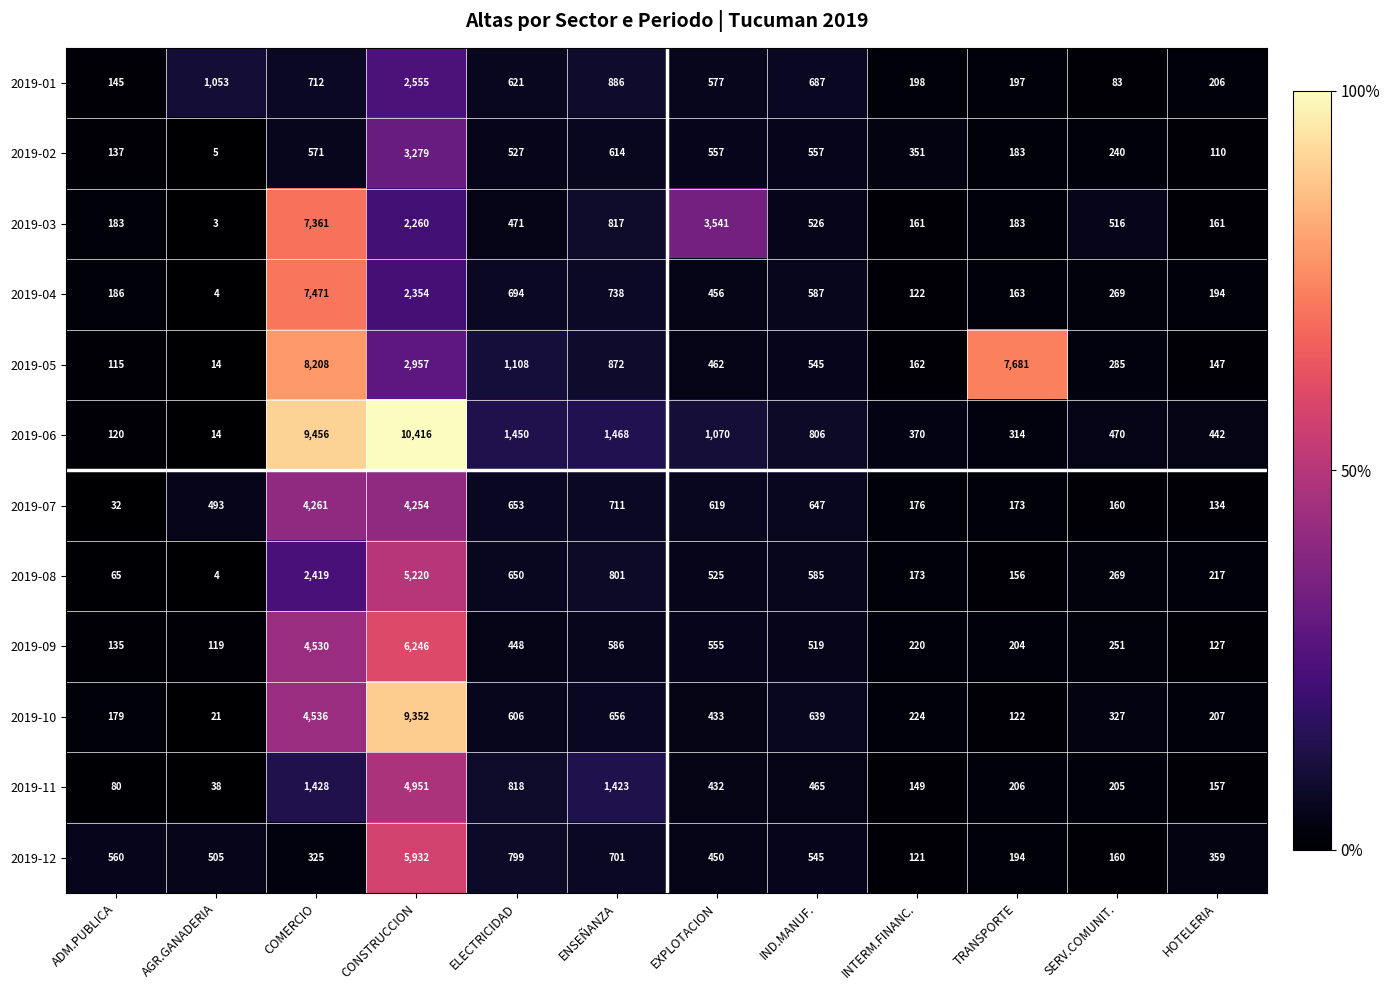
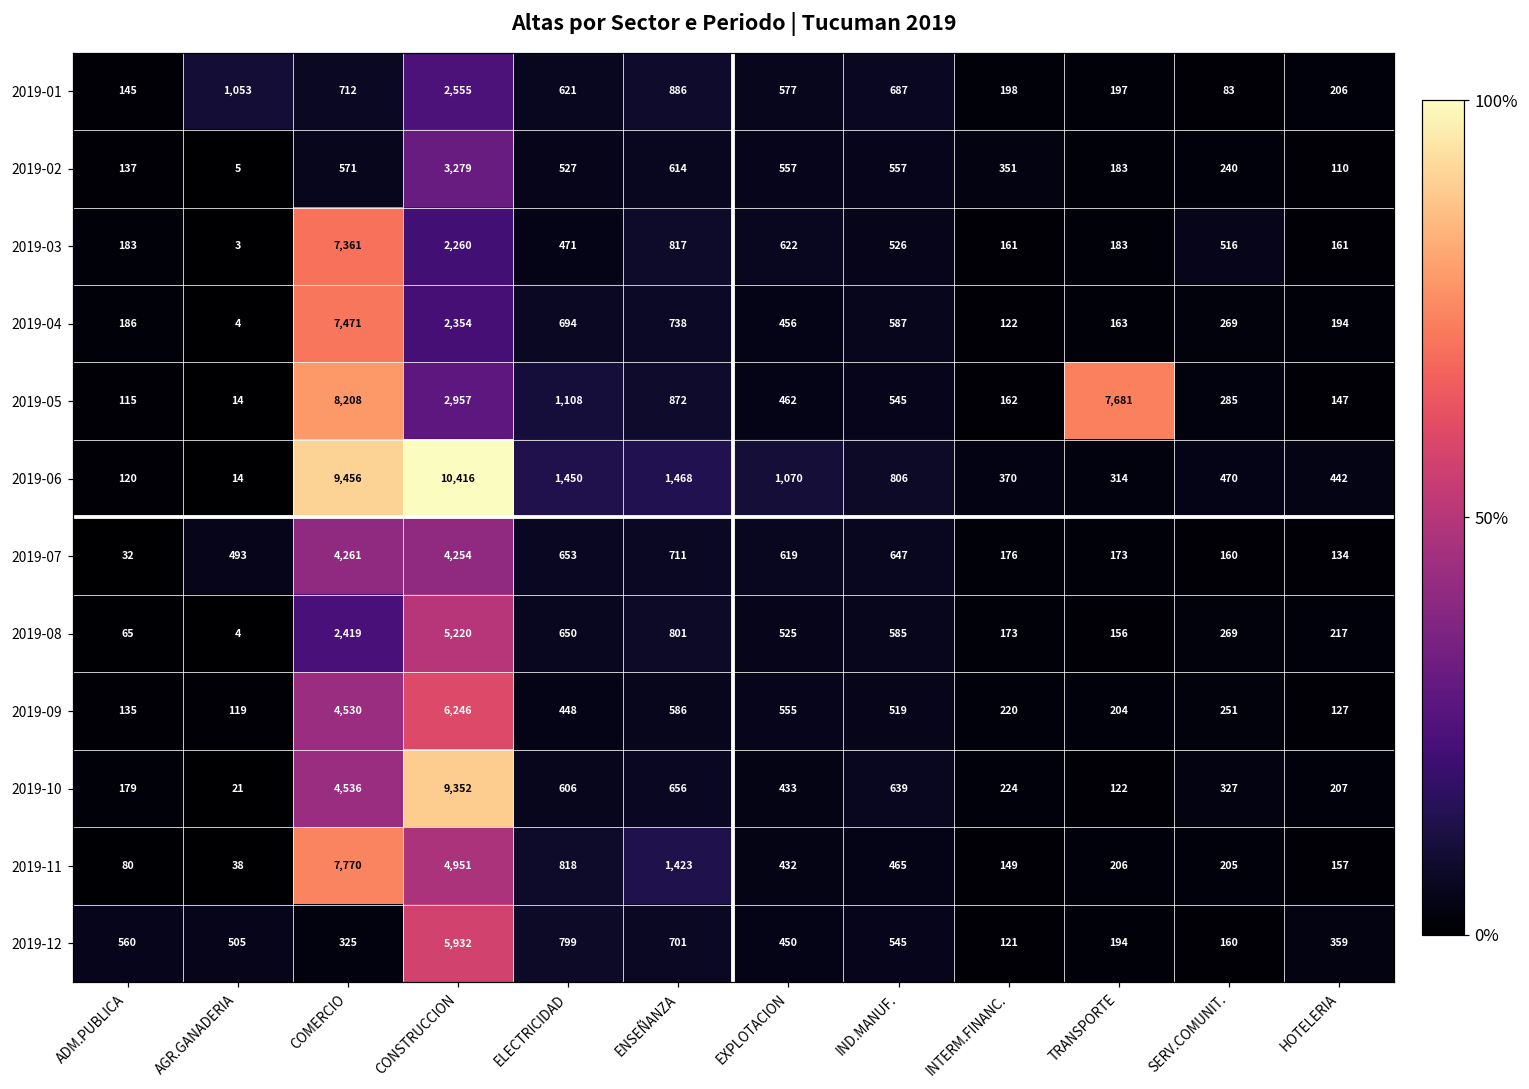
  {
    "2019-01": {
      "ADM.PUBLICA": "145",
      "AGR.GANADERIA": "1,053",
      "COMERCIO": "712",
      "CONSTRUCCION": "2,555",
      "ELECTRICIDAD": "621",
      "ENSEÑANZA": "886",
      "EXPLOTACION": "577",
      "IND.MANUF.": "687",
      "INTERM.FINANC.": "198",
      "TRANSPORTE": "197",
      "SERV.COMUNIT.": "83",
      "HOTELERIA": "206"
    },
    "2019-02": {
      "ADM.PUBLICA": "137",
      "AGR.GANADERIA": "5",
      "COMERCIO": "571",
      "CONSTRUCCION": "3,279",
      "ELECTRICIDAD": "527",
      "ENSEÑANZA": "614",
      "EXPLOTACION": "557",
      "IND.MANUF.": "557",
      "INTERM.FINANC.": "351",
      "TRANSPORTE": "183",
      "SERV.COMUNIT.": "240",
      "HOTELERIA": "110"
    },
    "2019-03": {
      "ADM.PUBLICA": "183",
      "AGR.GANADERIA": "3",
      "COMERCIO": "7,361",
      "CONSTRUCCION": "2,260",
      "ELECTRICIDAD": "471",
      "ENSEÑANZA": "817",
-     "EXPLOTACION": "3,541",
+     "EXPLOTACION": "622",
      "IND.MANUF.": "526",
      "INTERM.FINANC.": "161",
      "TRANSPORTE": "183",
      "SERV.COMUNIT.": "516",
      "HOTELERIA": "161"
    },
    "2019-04": {
      "ADM.PUBLICA": "186",
      "AGR.GANADERIA": "4",
      "COMERCIO": "7,471",
      "CONSTRUCCION": "2,354",
      "ELECTRICIDAD": "694",
      "ENSEÑANZA": "738",
      "EXPLOTACION": "456",
      "IND.MANUF.": "587",
      "INTERM.FINANC.": "122",
      "TRANSPORTE": "163",
      "SERV.COMUNIT.": "269",
      "HOTELERIA": "194"
    },
    "2019-05": {
      "ADM.PUBLICA": "115",
      "AGR.GANADERIA": "14",
      "COMERCIO": "8,208",
      "CONSTRUCCION": "2,957",
      "ELECTRICIDAD": "1,108",
      "ENSEÑANZA": "872",
      "EXPLOTACION": "462",
      "IND.MANUF.": "545",
      "INTERM.FINANC.": "162",
      "TRANSPORTE": "7,681",
      "SERV.COMUNIT.": "285",
      "HOTELERIA": "147"
    },
    "2019-06": {
      "ADM.PUBLICA": "120",
      "AGR.GANADERIA": "14",
      "COMERCIO": "9,456",
      "CONSTRUCCION": "10,416",
      "ELECTRICIDAD": "1,450",
      "ENSEÑANZA": "1,468",
      "EXPLOTACION": "1,070",
      "IND.MANUF.": "806",
      "INTERM.FINANC.": "370",
      "TRANSPORTE": "314",
      "SERV.COMUNIT.": "470",
      "HOTELERIA": "442"
    },
    "2019-07": {
      "ADM.PUBLICA": "32",
      "AGR.GANADERIA": "493",
      "COMERCIO": "4,261",
      "CONSTRUCCION": "4,254",
      "ELECTRICIDAD": "653",
      "ENSEÑANZA": "711",
      "EXPLOTACION": "619",
      "IND.MANUF.": "647",
      "INTERM.FINANC.": "176",
      "TRANSPORTE": "173",
      "SERV.COMUNIT.": "160",
      "HOTELERIA": "134"
    },
    "2019-08": {
      "ADM.PUBLICA": "65",
      "AGR.GANADERIA": "4",
      "COMERCIO": "2,419",
      "CONSTRUCCION": "5,220",
      "ELECTRICIDAD": "650",
      "ENSEÑANZA": "801",
      "EXPLOTACION": "525",
      "IND.MANUF.": "585",
      "INTERM.FINANC.": "173",
      "TRANSPORTE": "156",
      "SERV.COMUNIT.": "269",
      "HOTELERIA": "217"
    },
    "2019-09": {
      "ADM.PUBLICA": "135",
      "AGR.GANADERIA": "119",
      "COMERCIO": "4,530",
      "CONSTRUCCION": "6,246",
      "ELECTRICIDAD": "448",
      "ENSEÑANZA": "586",
      "EXPLOTACION": "555",
      "IND.MANUF.": "519",
      "INTERM.FINANC.": "220",
      "TRANSPORTE": "204",
      "SERV.COMUNIT.": "251",
      "HOTELERIA": "127"
    },
    "2019-10": {
      "ADM.PUBLICA": "179",
      "AGR.GANADERIA": "21",
      "COMERCIO": "4,536",
      "CONSTRUCCION": "9,352",
      "ELECTRICIDAD": "606",
      "ENSEÑANZA": "656",
      "EXPLOTACION": "433",
      "IND.MANUF.": "639",
      "INTERM.FINANC.": "224",
      "TRANSPORTE": "122",
      "SERV.COMUNIT.": "327",
      "HOTELERIA": "207"
    },
    "2019-11": {
      "ADM.PUBLICA": "80",
      "AGR.GANADERIA": "38",
-     "COMERCIO": "1,428",
+     "COMERCIO": "7,770",
      "CONSTRUCCION": "4,951",
      "ELECTRICIDAD": "818",
      "ENSEÑANZA": "1,423",
      "EXPLOTACION": "432",
      "IND.MANUF.": "465",
      "INTERM.FINANC.": "149",
      "TRANSPORTE": "206",
      "SERV.COMUNIT.": "205",
      "HOTELERIA": "157"
    },
    "2019-12": {
      "ADM.PUBLICA": "560",
      "AGR.GANADERIA": "505",
      "COMERCIO": "325",
      "CONSTRUCCION": "5,932",
      "ELECTRICIDAD": "799",
      "ENSEÑANZA": "701",
      "EXPLOTACION": "450",
      "IND.MANUF.": "545",
      "INTERM.FINANC.": "121",
      "TRANSPORTE": "194",
      "SERV.COMUNIT.": "160",
      "HOTELERIA": "359"
    }
  }
